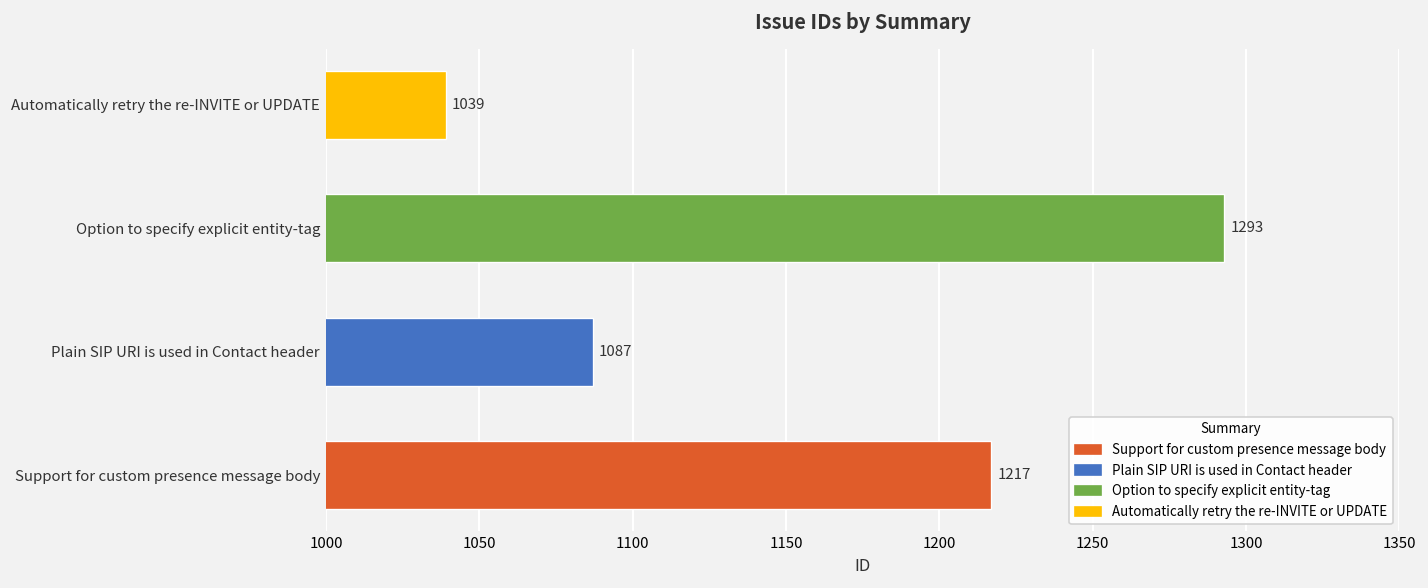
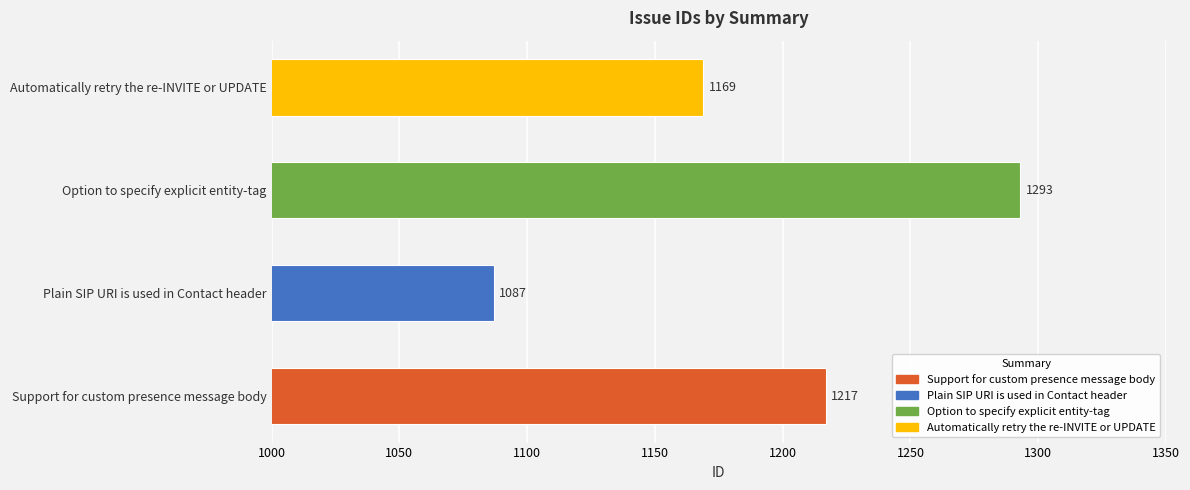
  {
-   "Automatically retry the re-INVITE or UPDATE": 1039,
+   "Automatically retry the re-INVITE or UPDATE": 1169,
    "Option to specify explicit entity-tag": 1293,
    "Plain SIP URI is used in Contact header": 1087,
    "Support for custom presence message body": 1217
  }
